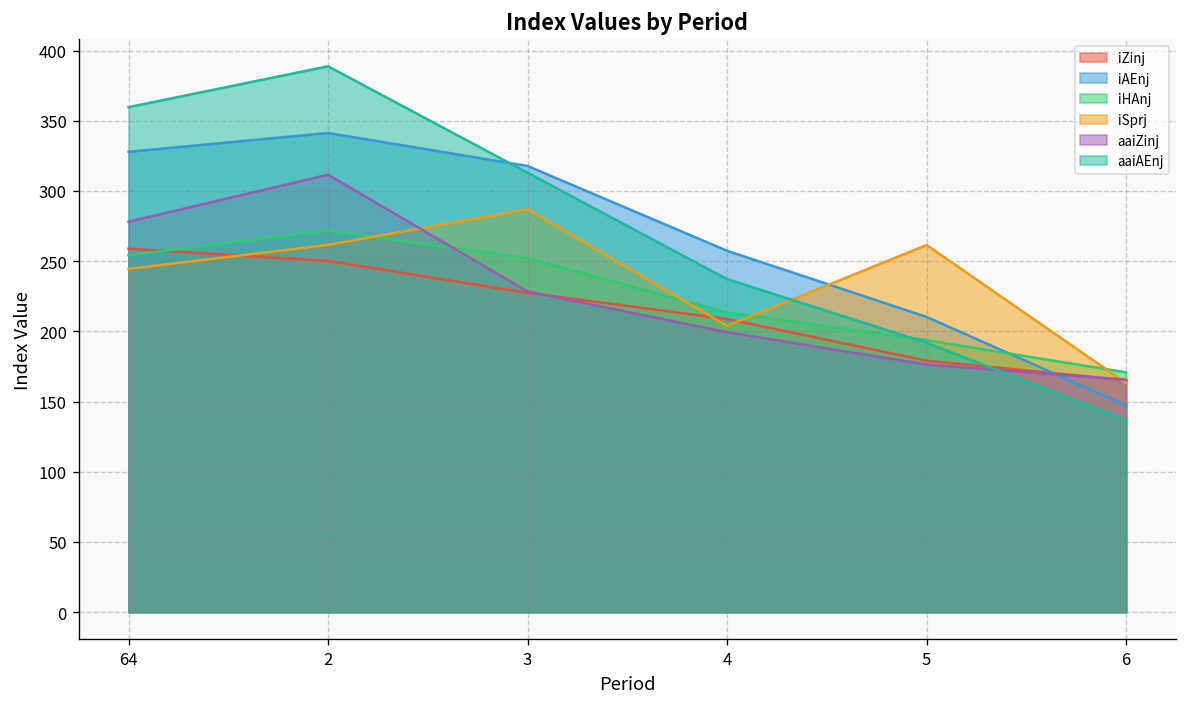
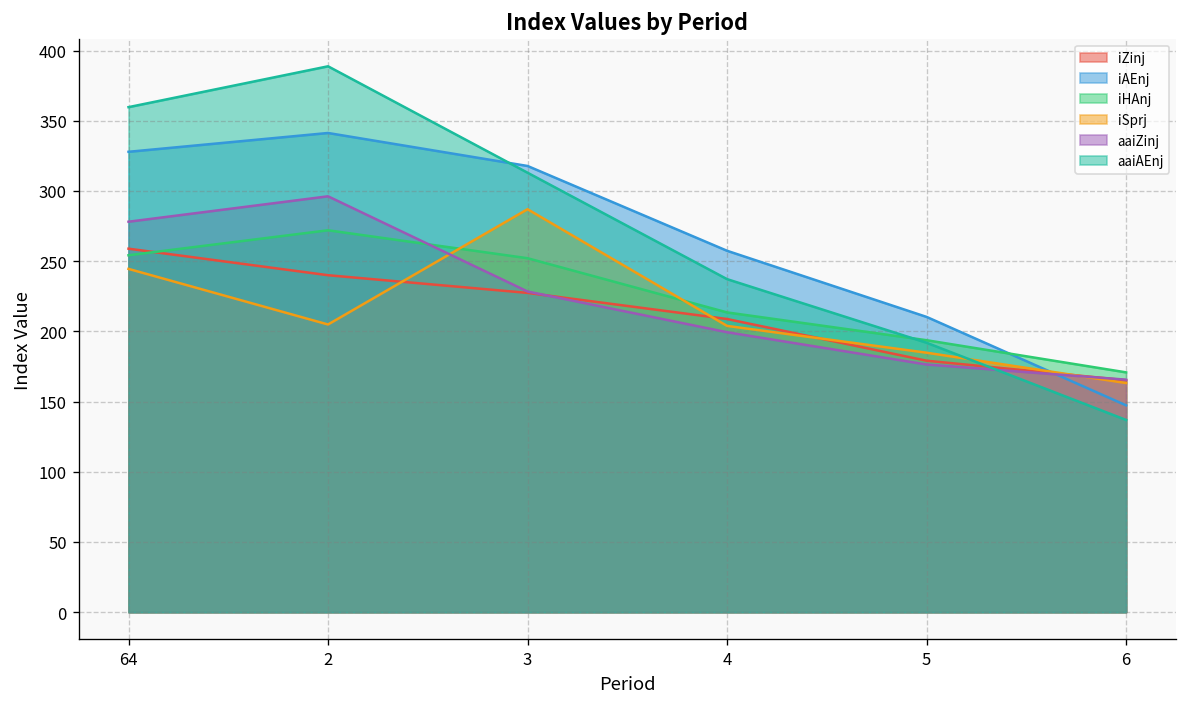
  {
    "iZinj": {
      "64": 259,
-     "2": 250,
+     "2": 240,
      "4": 209,
      "5": 179
    },
    "iSprj": {
      "64": 245,
-     "2": 262,
+     "2": 205,
      "3": 287,
      "4": 204,
-     "5": 262
+     "5": 185
    },
    "aaiZinj": {
      "64": 278,
-     "2": 312,
+     "2": 296,
      "4": 199,
      "5": 176
    }
  }
